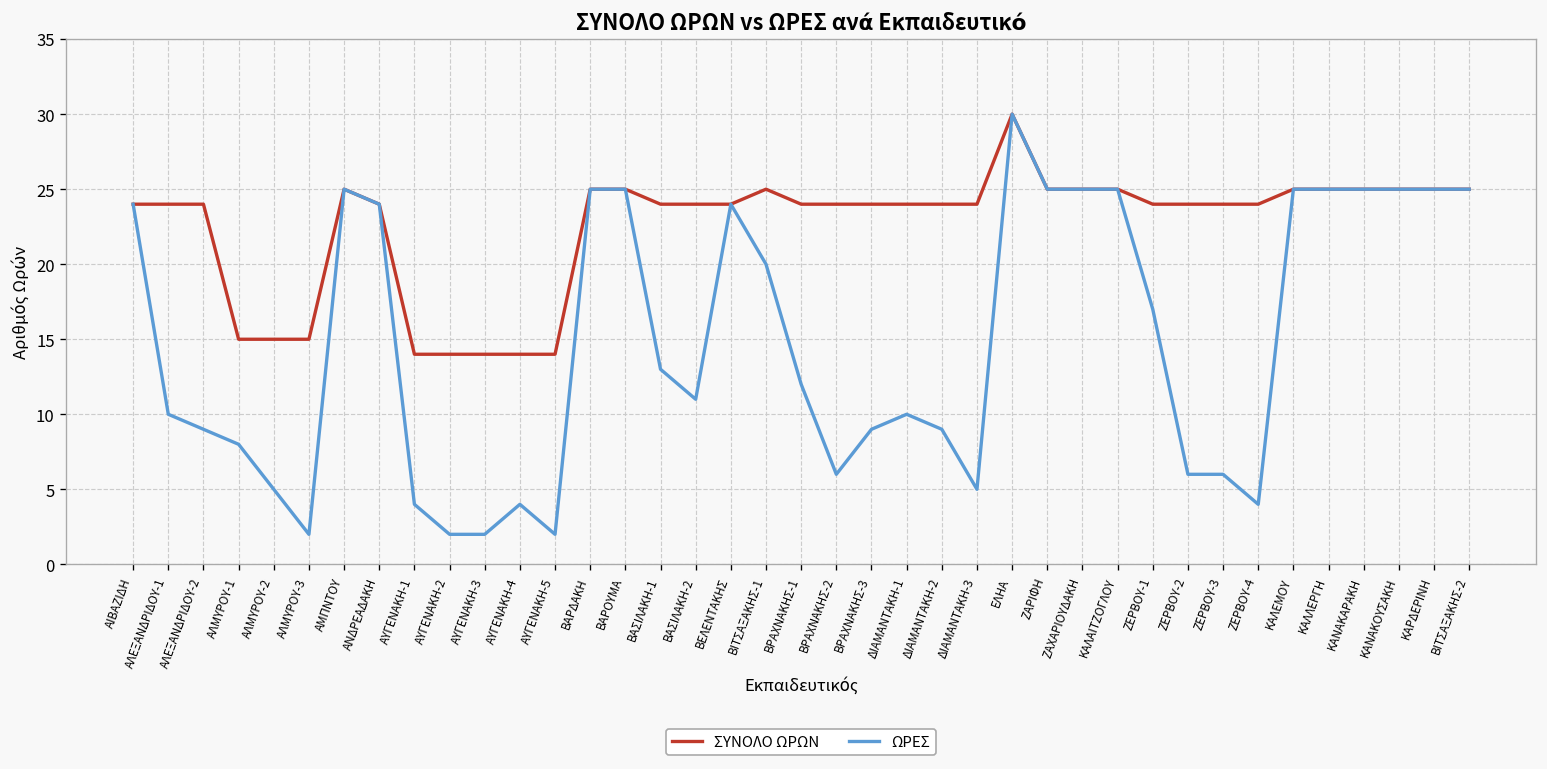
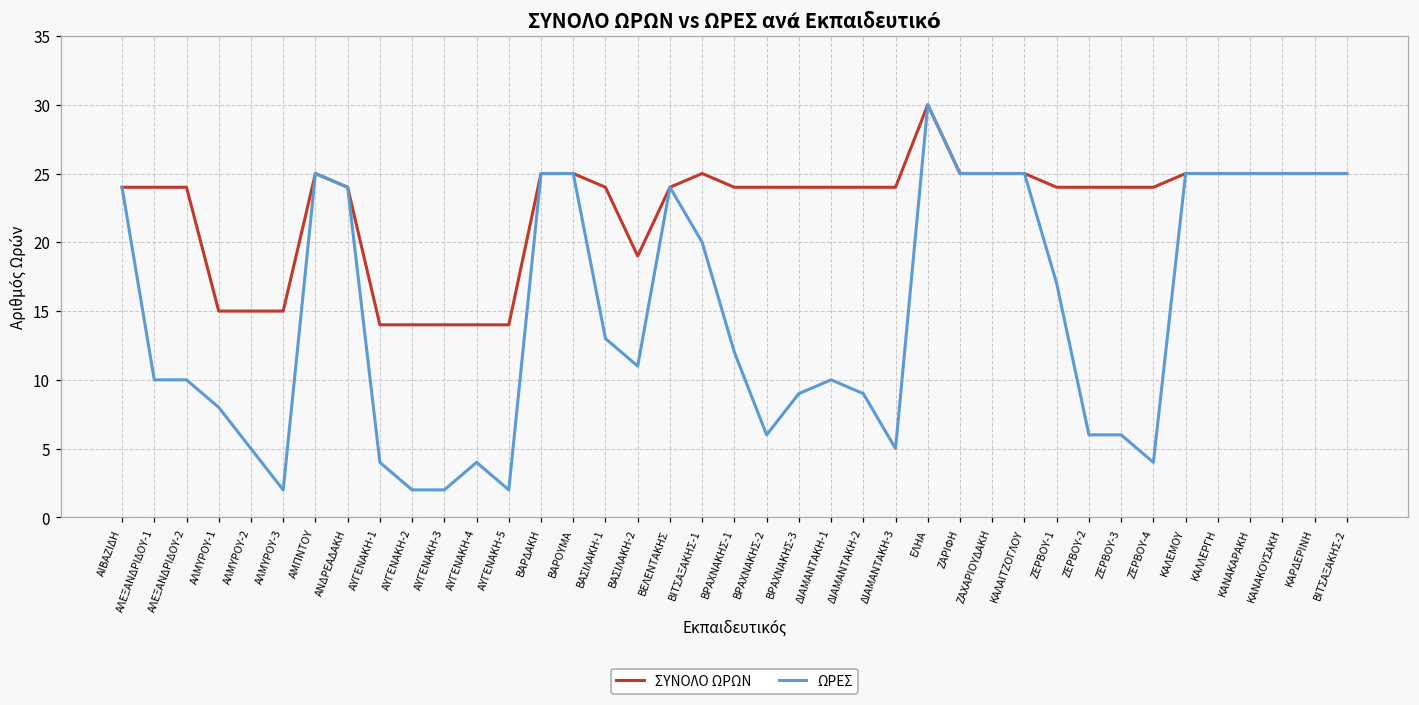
  {
    "ΣΥΝΟΛΟ ΩΡΩΝ": {
      "ΑΛΕΞΑΝΔΡΙΔΟΥ-1": 24,
      "ΑΛΕΞΑΝΔΡΙΔΟΥ-2": 24,
      "ΑΛΜΥΡΟΥ-1": 15,
      "ΑΛΜΥΡΟΥ-2": 15,
      "ΑΛΜΥΡΟΥ-3": 15,
      "ΑΥΓΕΝΑΚΗ-1": 14,
      "ΑΥΓΕΝΑΚΗ-2": 14,
      "ΑΥΓΕΝΑΚΗ-3": 14,
      "ΑΥΓΕΝΑΚΗ-4": 14,
      "ΑΥΓΕΝΑΚΗ-5": 14,
      "ΒΑΣΙΛΑΚΗ-1": 24,
-     "ΒΑΣΙΛΑΚΗ-2": 24,
+     "ΒΑΣΙΛΑΚΗ-2": 19,
      "ΒΙΤΣΑΞΑΚΗΣ-1": 25,
      "ΒΡΑΧΝΑΚΗΣ-1": 24,
      "ΒΡΑΧΝΑΚΗΣ-2": 24,
      "ΒΡΑΧΝΑΚΗΣ-3": 24,
      "ΔΙΑΜΑΝΤΑΚΗ-1": 24,
      "ΔΙΑΜΑΝΤΑΚΗ-2": 24,
      "ΔΙΑΜΑΝΤΑΚΗ-3": 24,
      "ΖΕΡΒΟΥ-1": 24,
      "ΖΕΡΒΟΥ-2": 24,
      "ΖΕΡΒΟΥ-3": 24,
      "ΖΕΡΒΟΥ-4": 24
    },
    "ΩΡΕΣ": {
      "ΑΛΕΞΑΝΔΡΙΔΟΥ-1": 10,
-     "ΑΛΕΞΑΝΔΡΙΔΟΥ-2": 9,
+     "ΑΛΕΞΑΝΔΡΙΔΟΥ-2": 10,
      "ΑΛΜΥΡΟΥ-1": 8,
      "ΑΛΜΥΡΟΥ-2": 5,
      "ΑΛΜΥΡΟΥ-3": 2,
      "ΑΥΓΕΝΑΚΗ-1": 4,
      "ΑΥΓΕΝΑΚΗ-2": 2,
      "ΑΥΓΕΝΑΚΗ-3": 2,
      "ΑΥΓΕΝΑΚΗ-4": 4,
      "ΑΥΓΕΝΑΚΗ-5": 2,
      "ΒΑΣΙΛΑΚΗ-1": 13,
      "ΒΑΣΙΛΑΚΗ-2": 11,
      "ΒΙΤΣΑΞΑΚΗΣ-1": 20,
      "ΒΡΑΧΝΑΚΗΣ-1": 12,
      "ΒΡΑΧΝΑΚΗΣ-2": 6,
      "ΒΡΑΧΝΑΚΗΣ-3": 9,
      "ΔΙΑΜΑΝΤΑΚΗ-1": 10,
      "ΔΙΑΜΑΝΤΑΚΗ-2": 9,
      "ΔΙΑΜΑΝΤΑΚΗ-3": 5,
      "ΖΕΡΒΟΥ-1": 17,
      "ΖΕΡΒΟΥ-2": 6,
      "ΖΕΡΒΟΥ-3": 6,
      "ΖΕΡΒΟΥ-4": 4
    }
  }
